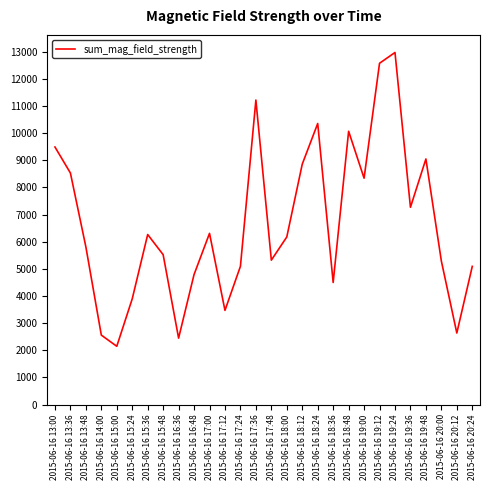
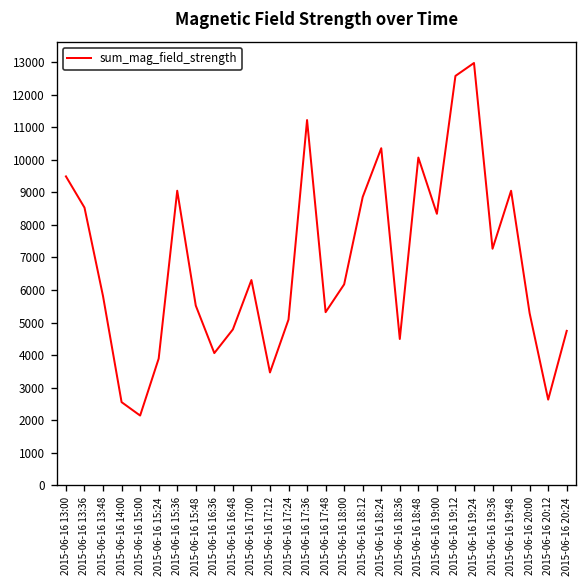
  {
    "2015-06-16 13:00": 9500,
    "2015-06-16 13:36": 8500,
    "2015-06-16 13:48": 5800,
    "2015-06-16 14:00": 2600,
    "2015-06-16 15:00": 2100,
    "2015-06-16 15:24": 3900,
-   "2015-06-16 15:36": 6300,
+   "2015-06-16 15:36": 9100,
    "2015-06-16 15:48": 5500,
-   "2015-06-16 16:36": 2400,
+   "2015-06-16 16:36": 4100,
    "2015-06-16 16:48": 4800,
    "2015-06-16 17:00": 6300,
    "2015-06-16 17:12": 3500,
    "2015-06-16 17:24": 5100,
    "2015-06-16 17:36": 11200,
    "2015-06-16 17:48": 5300,
    "2015-06-16 18:00": 6200,
    "2015-06-16 18:12": 8900,
    "2015-06-16 18:24": 10400,
    "2015-06-16 18:36": 4500,
    "2015-06-16 18:48": 10100,
    "2015-06-16 19:00": 8300,
    "2015-06-16 19:12": 12600,
    "2015-06-16 19:24": 13000,
    "2015-06-16 19:36": 7300,
    "2015-06-16 19:48": 9000,
    "2015-06-16 20:00": 5300,
    "2015-06-16 20:12": 2600,
-   "2015-06-16 20:24": 5100
+   "2015-06-16 20:24": 4700
  }
